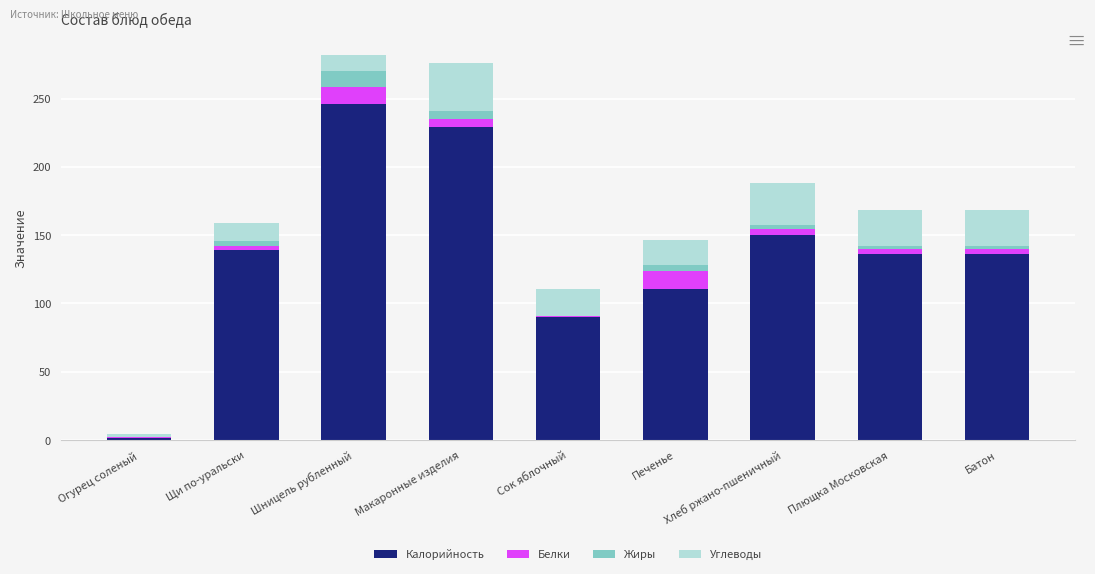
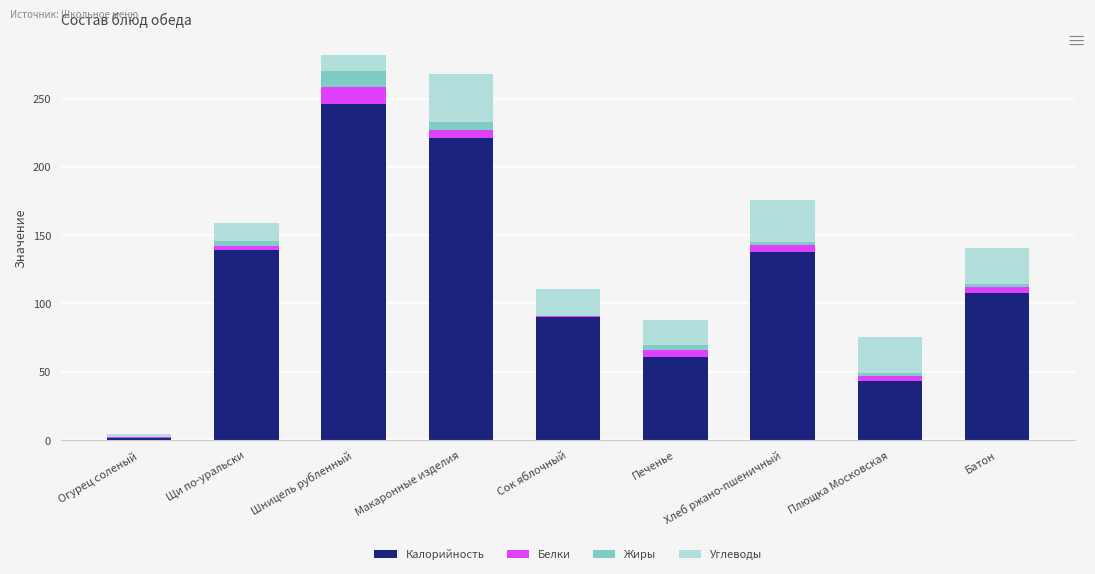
  {
    "Калорийность": {
      "Щи по-уральски": 139,
      "Шницель рубленный": 246,
-     "Макаронные изделия": 229,
+     "Макаронные изделия": 221,
      "Сок яблочный": 90,
-     "Печенье": 110,
-     "Хлеб ржано-пшеничный": 150,
-     "Плющка Московская": 136,
-     "Батон": 136
+     "Печенье": 61,
+     "Хлеб ржано-пшеничный": 138,
+     "Плющка Московская": 43,
+     "Батон": 108
    },
    "Белки": {
      "Щи по-уральски": 3,
      "Шницель рубленный": 13,
      "Макаронные изделия": 6,
-     "Печенье": 14,
+     "Печенье": 5,
      "Хлеб ржано-пшеничный": 5,
      "Плющка Московская": 4,
      "Батон": 4
    }
  }
